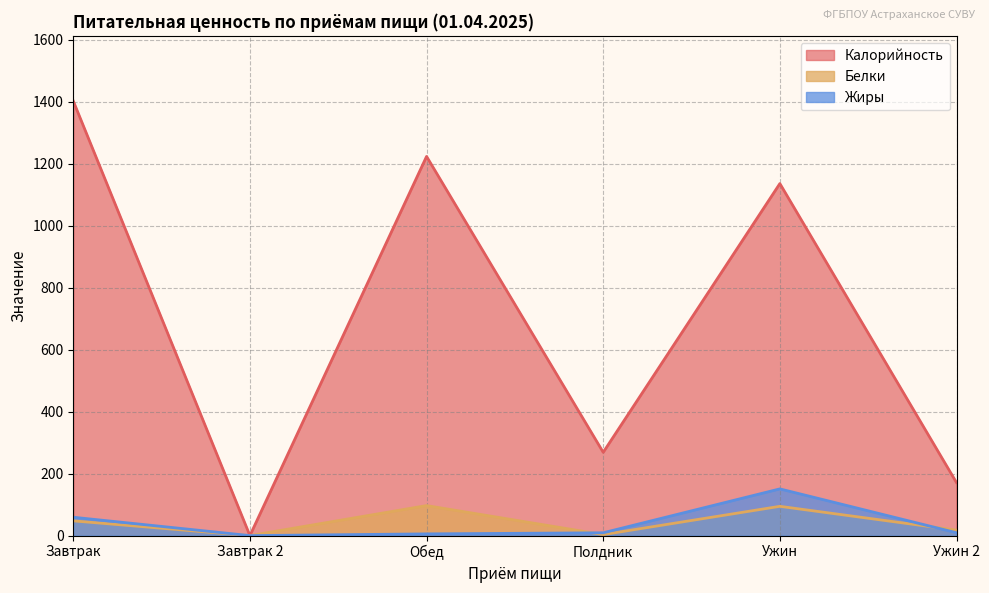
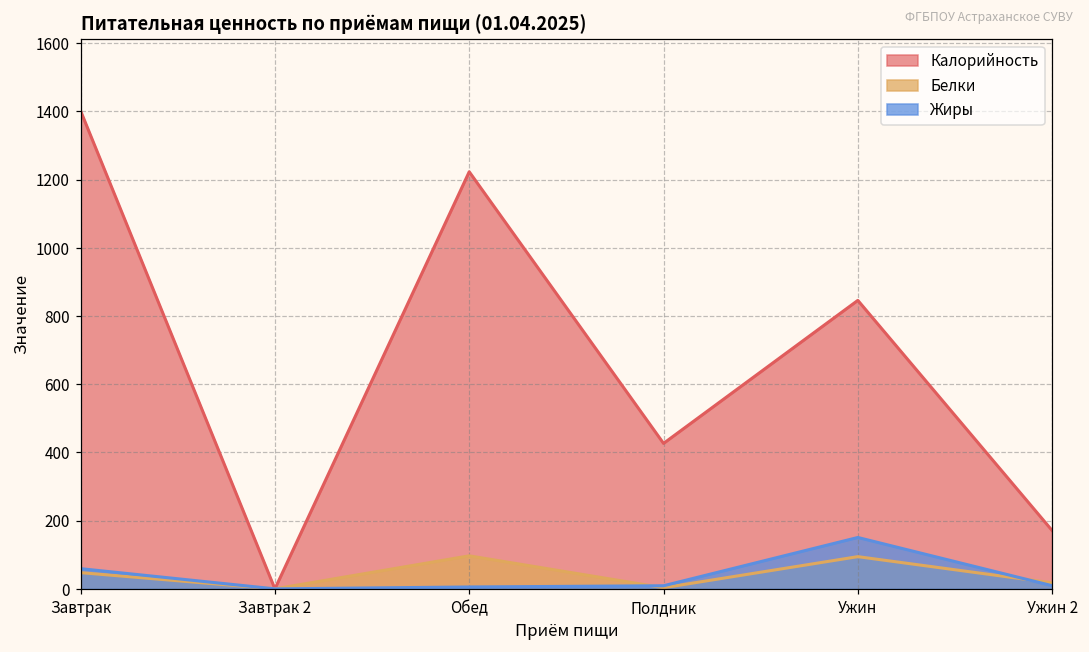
  {
    "Калорийность": {
      "Завтрак": 1400,
      "Обед": 1220,
-     "Полдник": 270,
-     "Ужин": 1140,
+     "Полдник": 430,
+     "Ужин": 850,
      "Ужин 2": 170
    },
    "Белки": {
      "Завтрак": 50,
      "Обед": 100,
      "Ужин": 90
    },
    "Жиры": {
      "Завтрак": 60,
      "Обед": 10,
      "Ужин": 150
    }
  }
